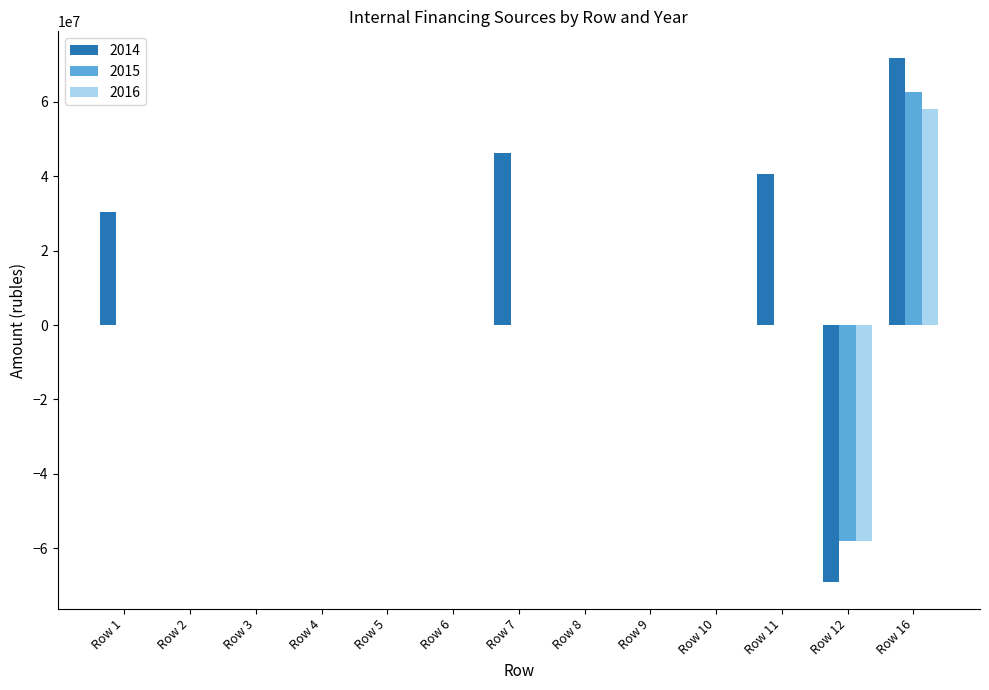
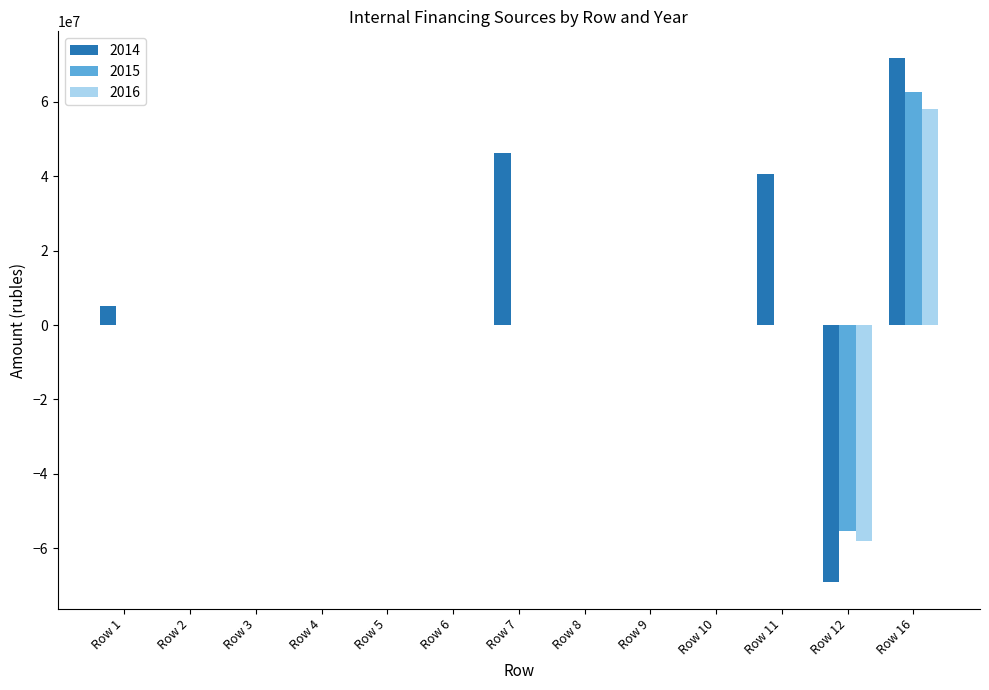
  {
    "2014": {
-     "Row 1": 30000000,
+     "Row 1": 5000000,
      "Row 2": 0,
      "Row 3": 0,
      "Row 4": 0,
      "Row 5": 0,
      "Row 6": 0,
      "Row 7": 46000000,
      "Row 8": 0,
      "Row 9": 0,
      "Row 10": 0,
      "Row 11": 41000000,
      "Row 12": -69000000,
      "Row 16": 72000000
    },
    "2015": {
      "Row 1": 0,
      "Row 2": 0,
      "Row 3": 0,
      "Row 4": 0,
      "Row 5": 0,
      "Row 6": 0,
      "Row 7": 0,
      "Row 8": 0,
      "Row 9": 0,
      "Row 10": 0,
      "Row 11": 0,
-     "Row 12": -58000000,
+     "Row 12": -55000000,
      "Row 16": 63000000
    },
    "2016": {
      "Row 1": 0,
      "Row 2": 0,
      "Row 3": 0,
      "Row 4": 0,
      "Row 5": 0,
      "Row 6": 0,
      "Row 7": 0,
      "Row 8": 0,
      "Row 9": 0,
      "Row 10": 0,
      "Row 11": 0,
      "Row 12": -58000000,
      "Row 16": 58000000
    }
  }
